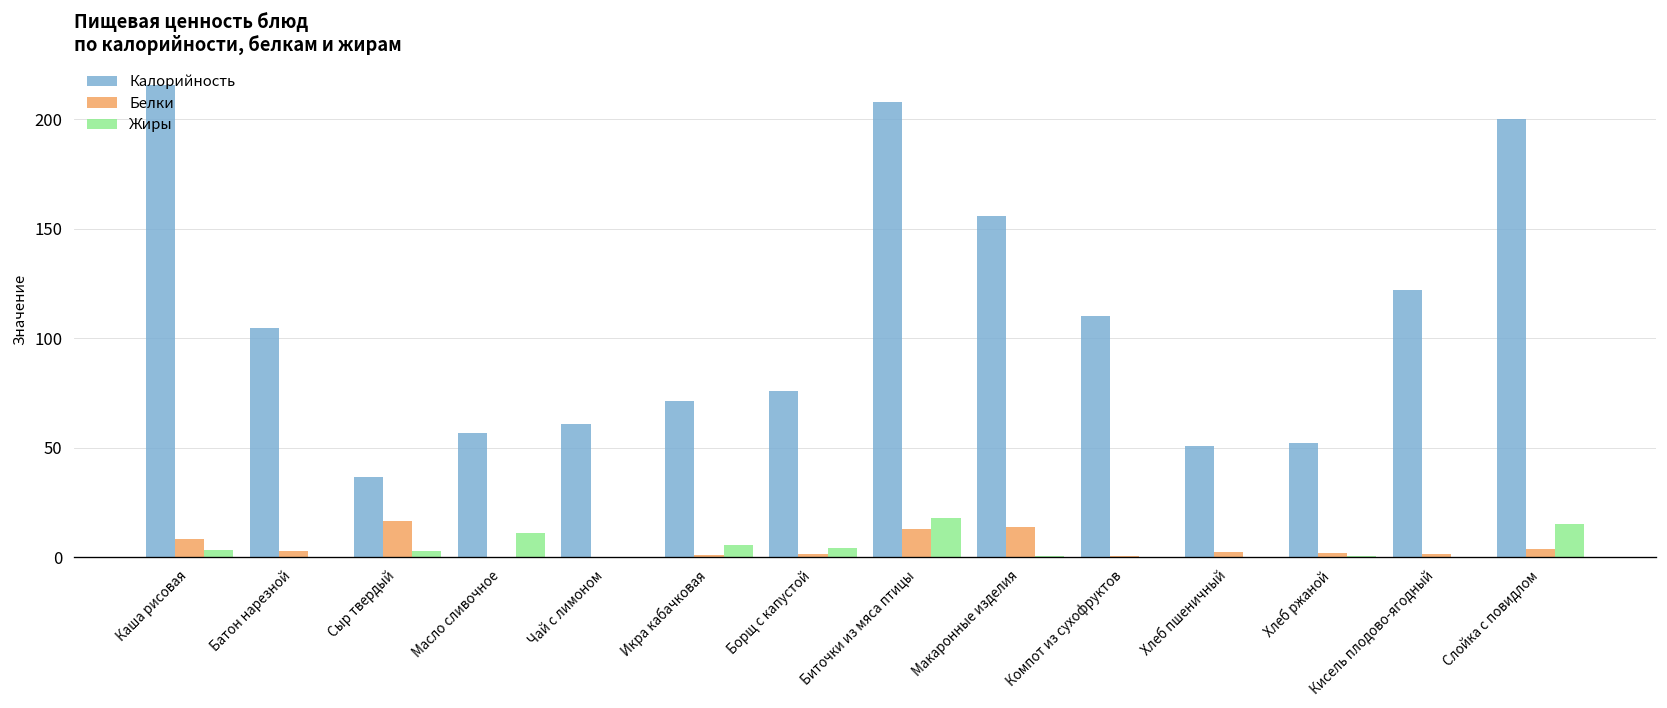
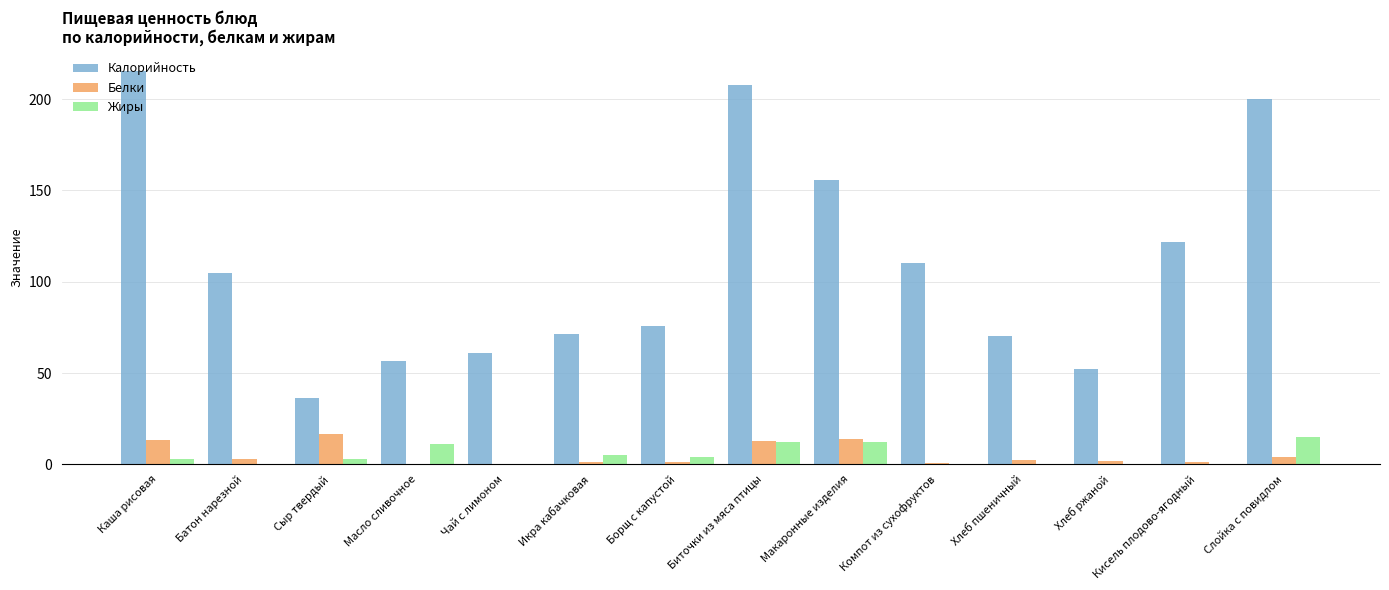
  {
    "Калорийность": {
      "Каша рисовая": 216,
      "Батон нарезной": 105,
      "Сыр твердый": 36,
      "Масло сливочное": 57,
      "Чай с лимоном": 61,
      "Икра кабачковая": 71,
      "Борщ с капустой": 76,
      "Биточки из мяса птицы": 208,
      "Макаронные изделия": 156,
      "Компот из сухофруктов": 110,
-     "Хлеб пшеничный": 51,
+     "Хлеб пшеничный": 71,
      "Хлеб ржаной": 52,
      "Кисель плодово-ягодный": 122,
      "Слойка с повидлом": 200
    },
    "Белки": {
-     "Каша рисовая": 8,
+     "Каша рисовая": 13,
      "Батон нарезной": 3,
      "Сыр твердый": 16,
      "Борщ с капустой": 1,
      "Биточки из мяса птицы": 13,
      "Макаронные изделия": 14,
      "Хлеб пшеничный": 2,
      "Хлеб ржаной": 2,
      "Кисель плодово-ягодный": 1,
      "Слойка с повидлом": 4
    },
    "Жиры": {
      "Каша рисовая": 3,
      "Сыр твердый": 3,
      "Масло сливочное": 11,
      "Чай с лимоном": 0,
      "Икра кабачковая": 5,
      "Борщ с капустой": 4,
-     "Биточки из мяса птицы": 18,
-     "Макаронные изделия": 1,
+     "Биточки из мяса птицы": 12,
+     "Макаронные изделия": 12,
      "Компот из сухофруктов": 0,
      "Кисель плодово-ягодный": 0,
      "Слойка с повидлом": 15
    }
  }
